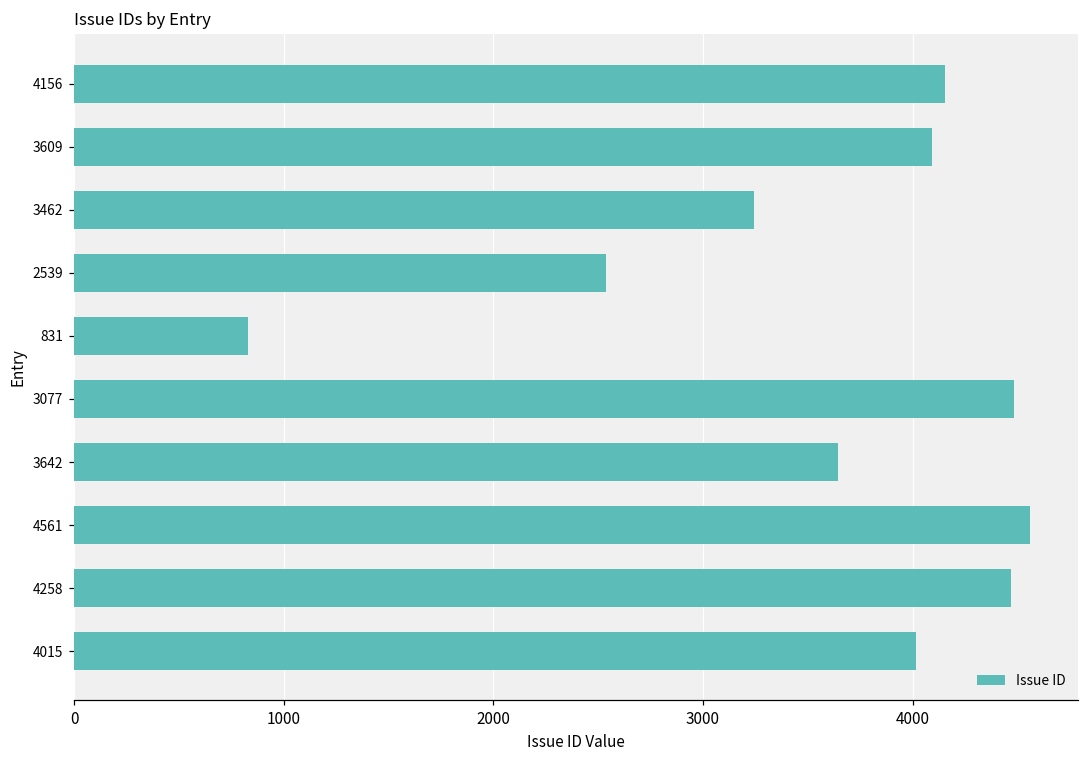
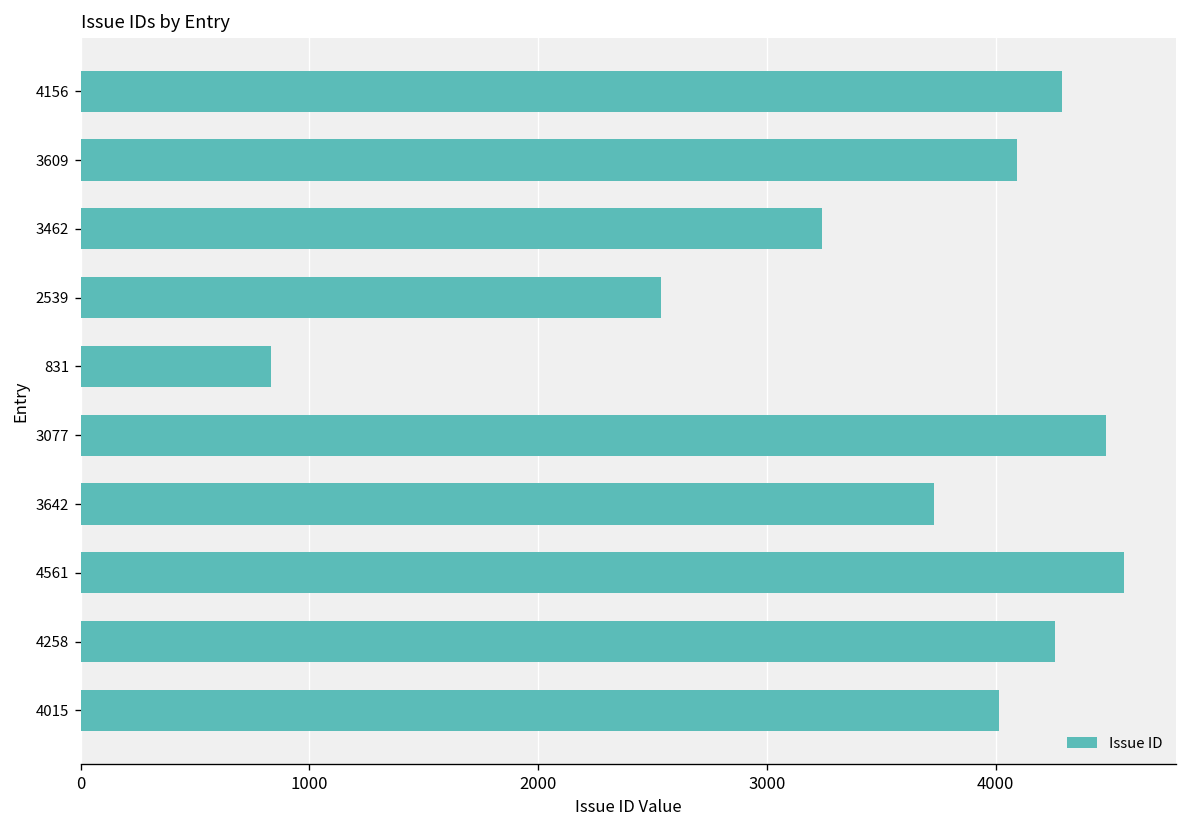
  {
-   "4156": 4160,
+   "4156": 4290,
    "3609": 4090,
    "3462": 3240,
    "2539": 2540,
    "831": 830,
    "3077": 4480,
-   "3642": 3640,
+   "3642": 3730,
    "4561": 4560,
-   "4258": 4470,
+   "4258": 4260,
    "4015": 4020
  }
